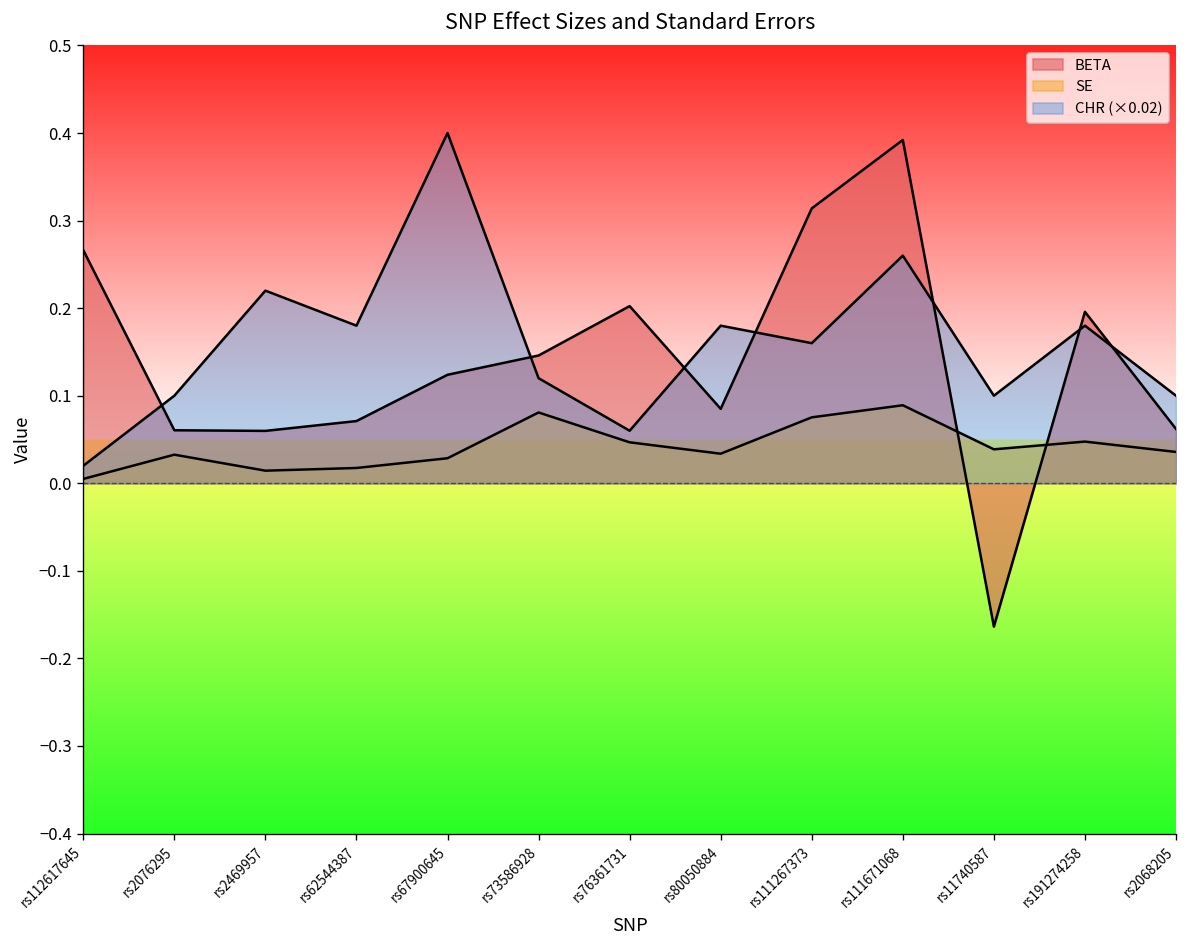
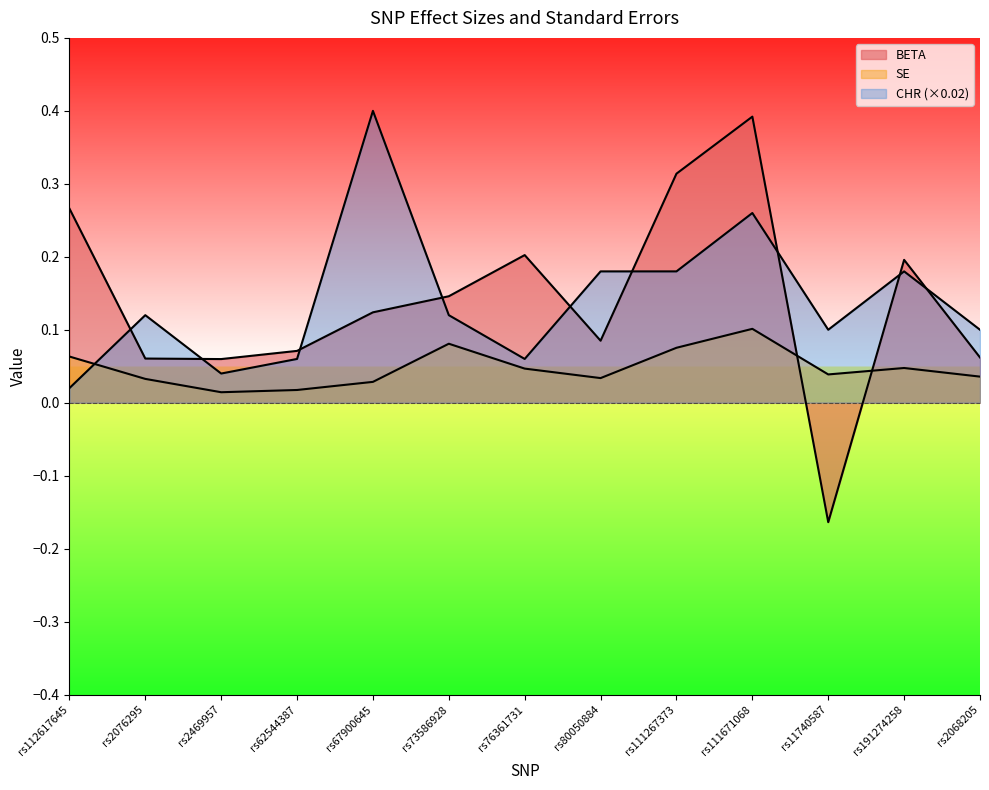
  {
    "SE": {
-     "rs112617645": 0.00,
+     "rs112617645": 0.06,
      "rs2076295": 0.03,
      "rs2469957": 0.01,
      "rs62544387": 0.02,
      "rs67900645": 0.03,
      "rs73586928": 0.08,
      "rs76361731": 0.05,
      "rs80050884": 0.03,
      "rs111267373": 0.08,
-     "rs111671068": 0.09,
+     "rs111671068": 0.10,
      "rs11740587": 0.04,
      "rs191274258": 0.05,
      "rs2068205": 0.04
    },
    "CHR (×0.02)": {
      "rs112617645": 0.02,
-     "rs2076295": 0.10,
-     "rs2469957": 0.22,
-     "rs62544387": 0.18,
+     "rs2076295": 0.12,
+     "rs2469957": 0.04,
+     "rs62544387": 0.06,
      "rs67900645": 0.40,
      "rs73586928": 0.12,
      "rs76361731": 0.06,
      "rs80050884": 0.18,
-     "rs111267373": 0.16,
+     "rs111267373": 0.18,
      "rs111671068": 0.26,
      "rs11740587": 0.10,
      "rs191274258": 0.18,
      "rs2068205": 0.10
    }
  }
